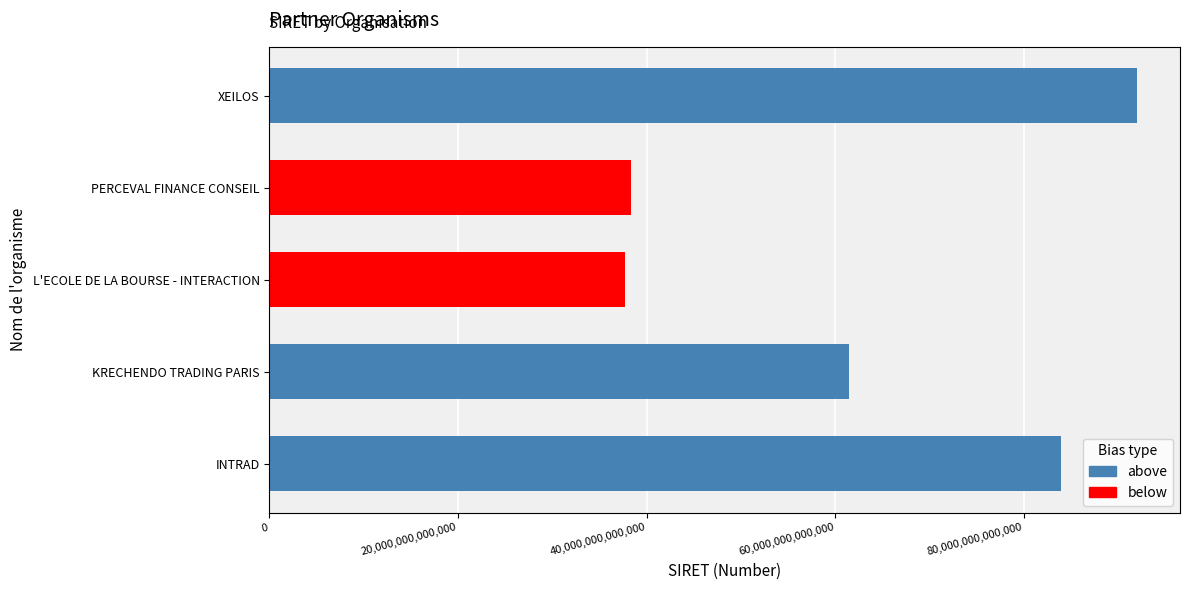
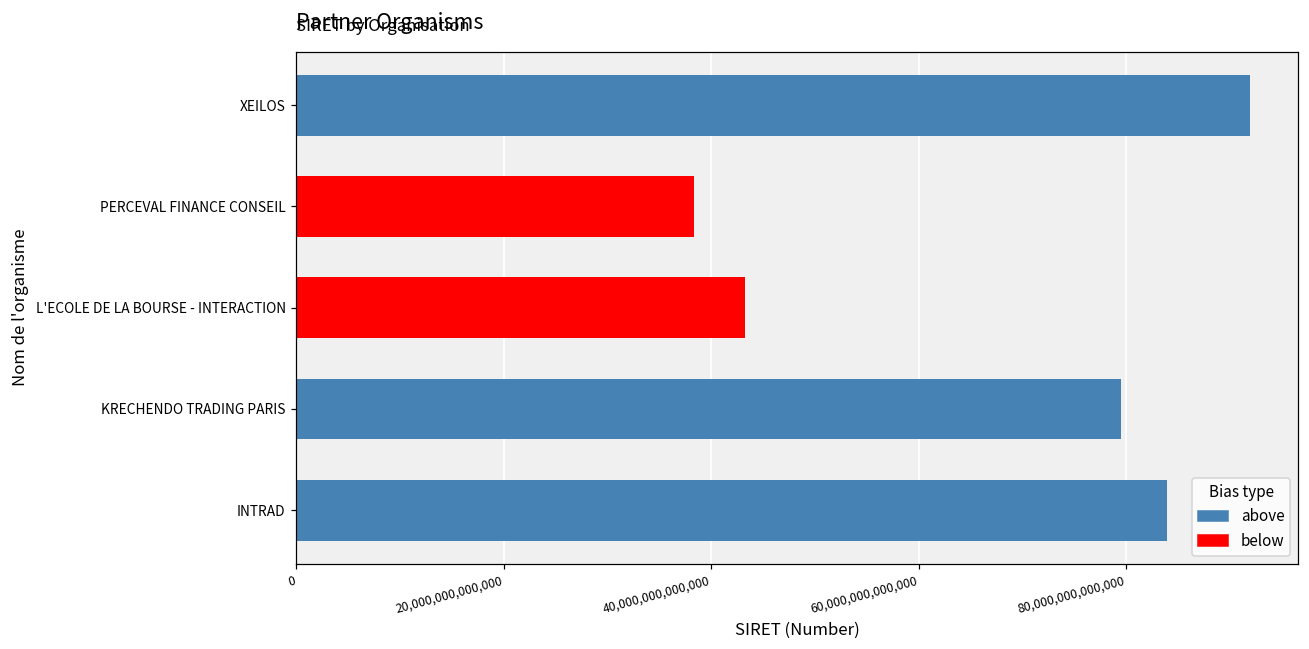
  {
    "XEILOS": "92,000,000,000,000",
    "PERCEVAL FINANCE CONSEIL": "38,000,000,000,000",
-   "L'ECOLE DE LA BOURSE - INTERACTION": "38,000,000,000,000",
-   "KRECHENDO TRADING PARIS": "61,000,000,000,000",
+   "L'ECOLE DE LA BOURSE - INTERACTION": "43,000,000,000,000",
+   "KRECHENDO TRADING PARIS": "80,000,000,000,000",
    "INTRAD": "84,000,000,000,000"
  }
